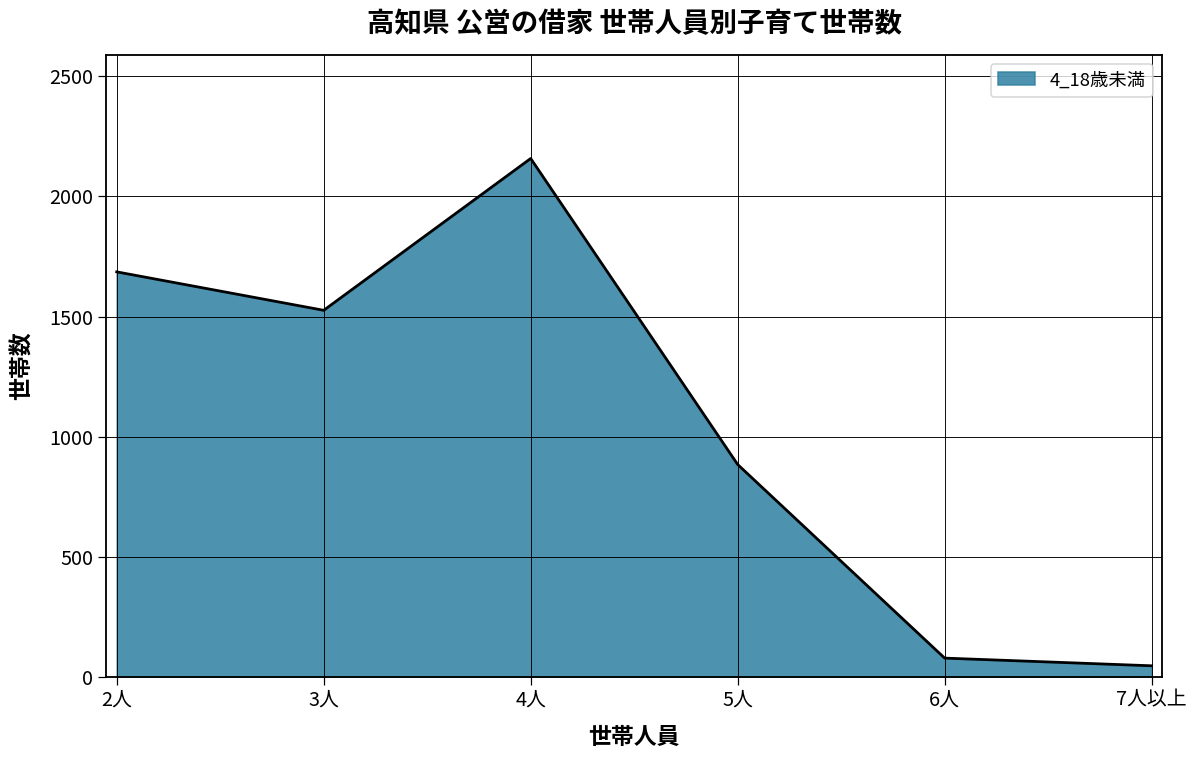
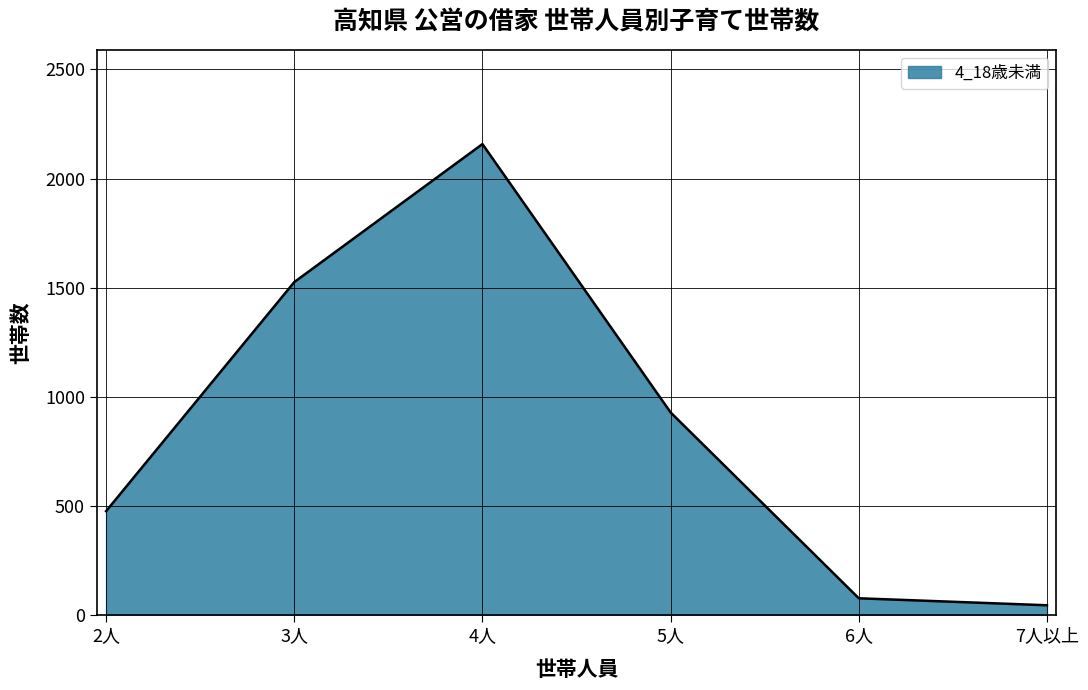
  {
-   "2人": 1690,
+   "2人": 480,
    "3人": 1530,
    "4人": 2160,
-   "5人": 880,
+   "5人": 930,
    "6人": 80,
    "7人以上": 50
  }
